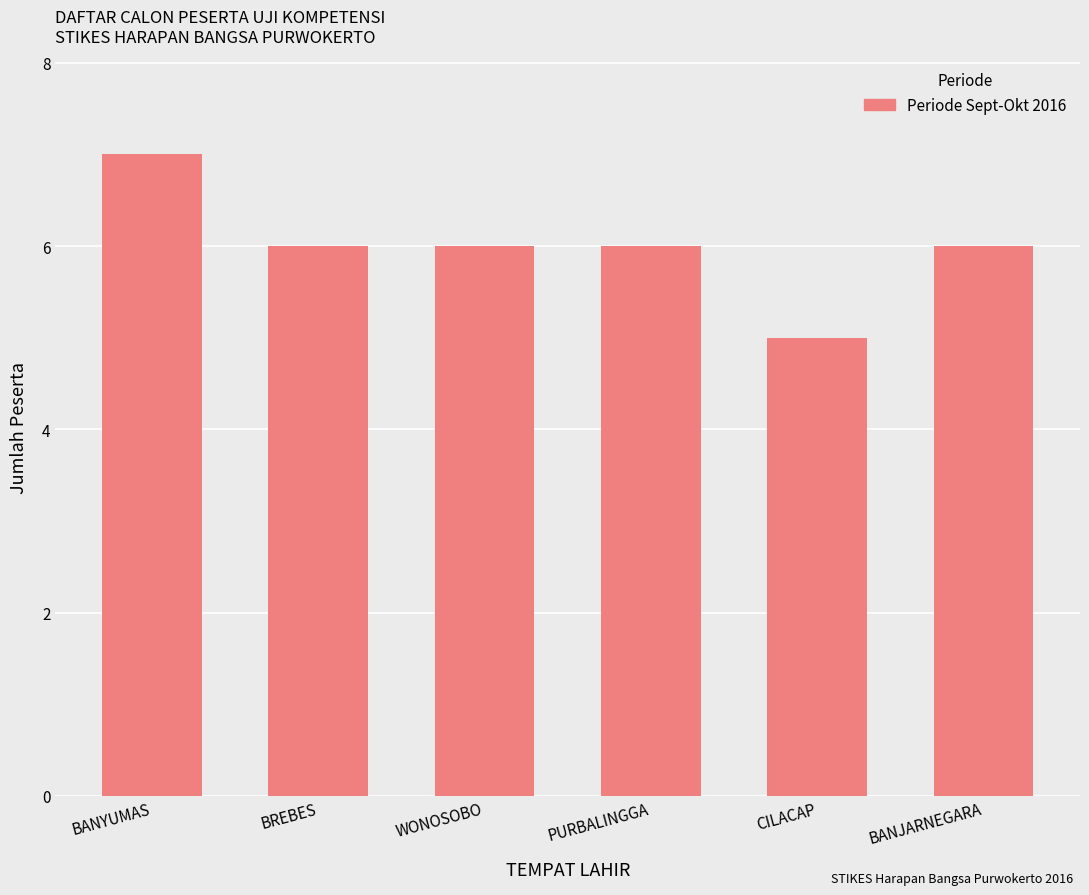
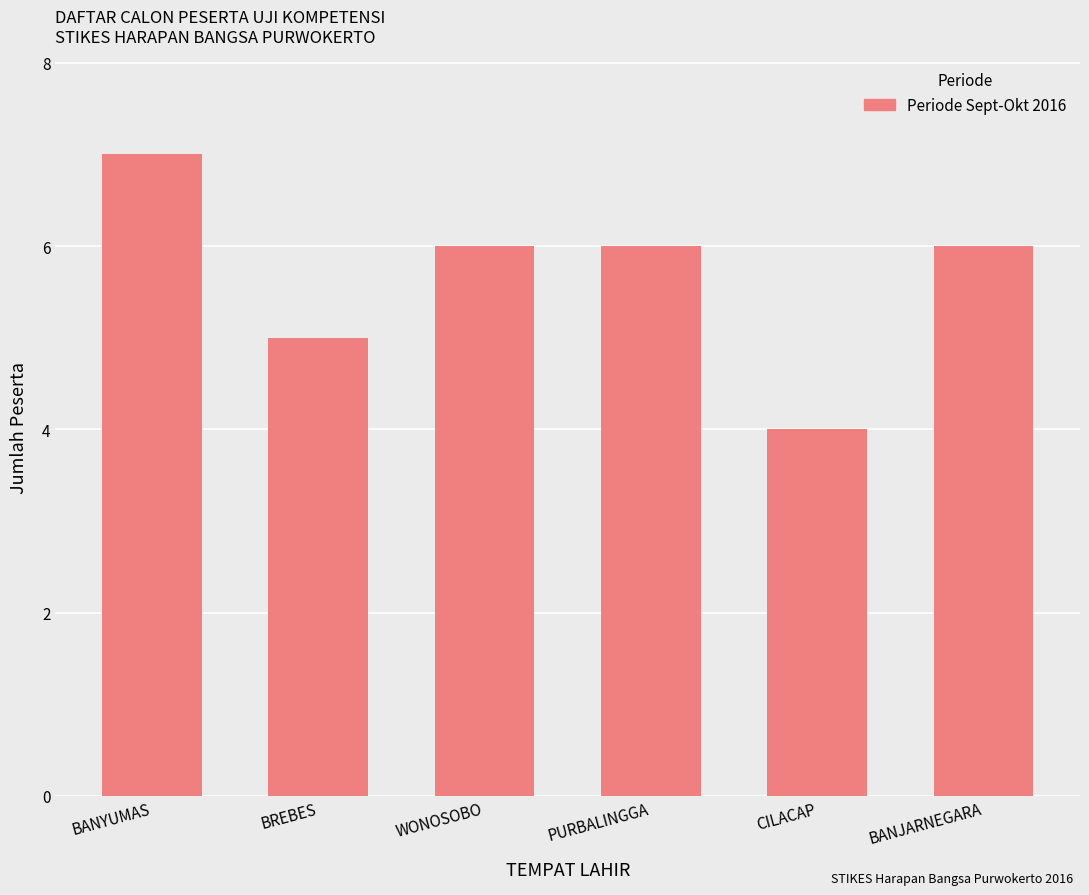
  {
    "BANYUMAS": 7,
-   "BREBES": 6,
+   "BREBES": 5,
    "WONOSOBO": 6,
    "PURBALINGGA": 6,
-   "CILACAP": 5,
+   "CILACAP": 4,
    "BANJARNEGARA": 6
  }
